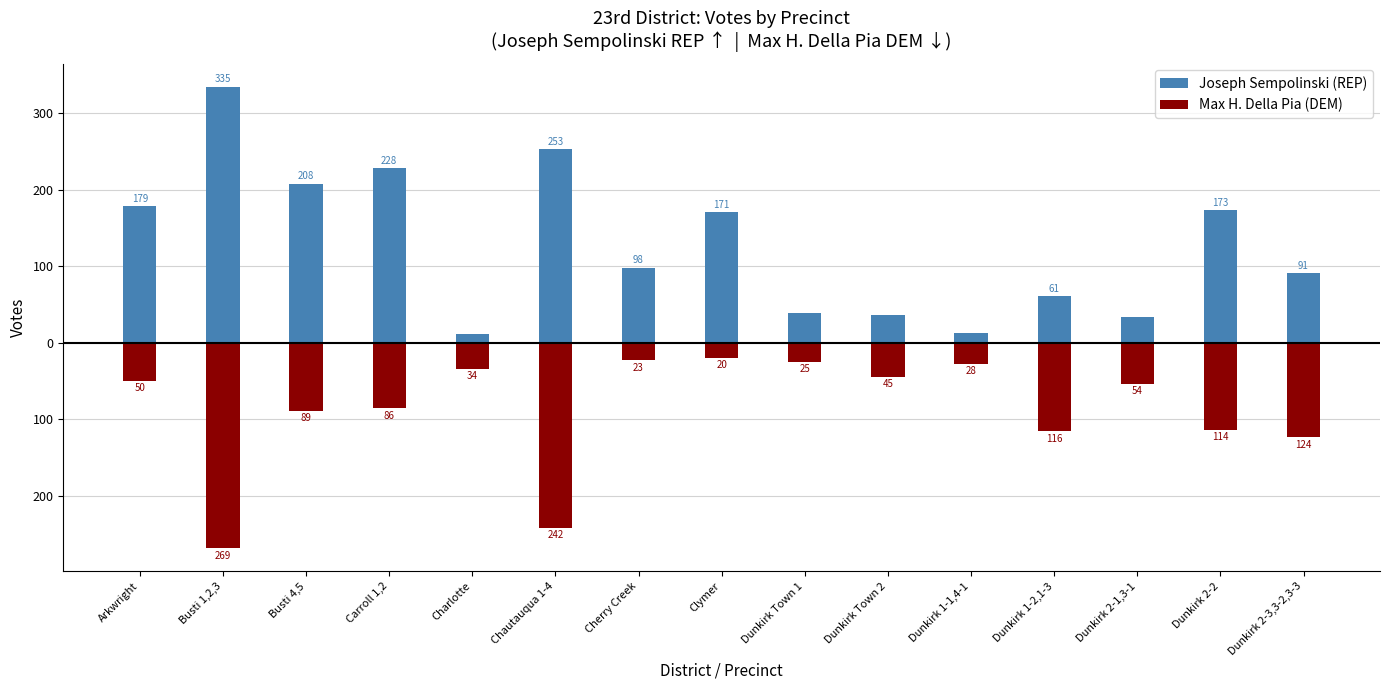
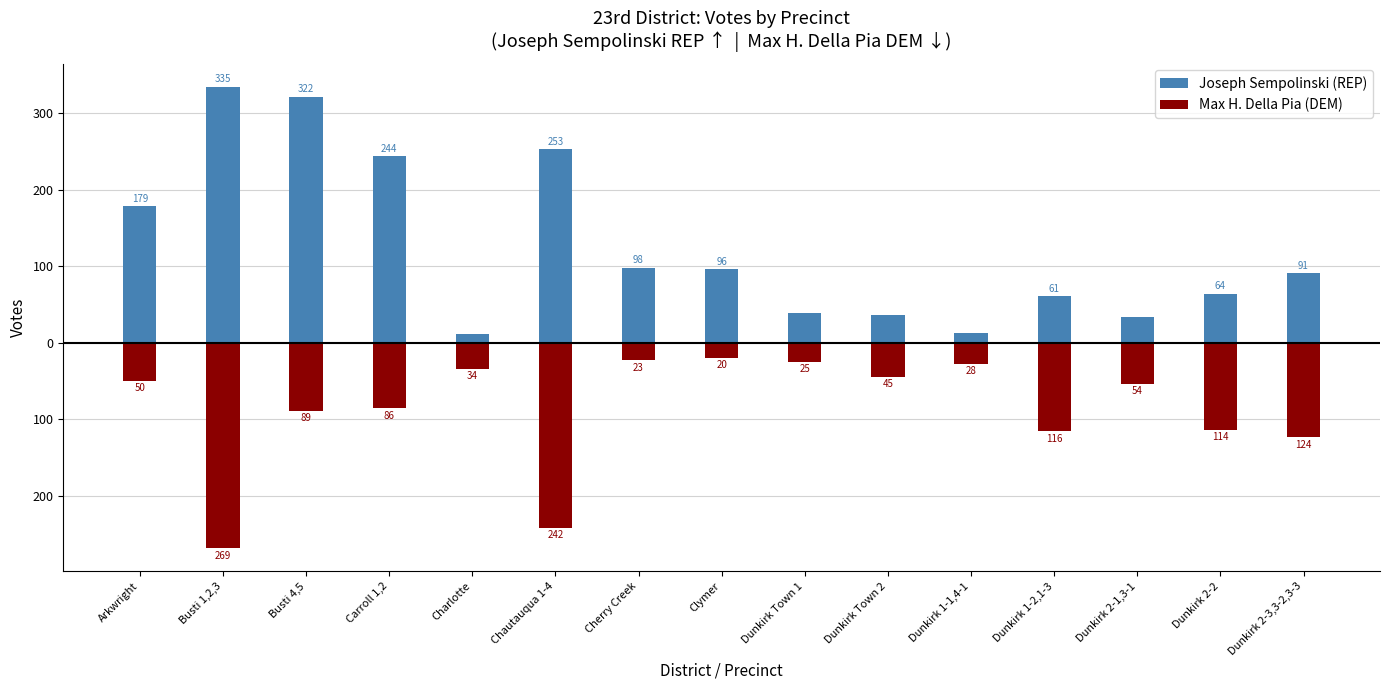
  {
    "Joseph Sempolinski (REP)": {
      "Arkwright": 179,
      "Busti 1,2,3": 335,
-     "Busti 4,5": 208,
-     "Carroll 1,2": 228,
+     "Busti 4,5": 322,
+     "Carroll 1,2": 244,
      "Chautauqua 1-4": 253,
      "Cherry Creek": 98,
-     "Clymer": 171,
+     "Clymer": 96,
      "Dunkirk 1-2,1-3": 61,
-     "Dunkirk 2-2": 173,
+     "Dunkirk 2-2": 64,
      "Dunkirk 2-3,3-2,3-3": 91
    }
  }
